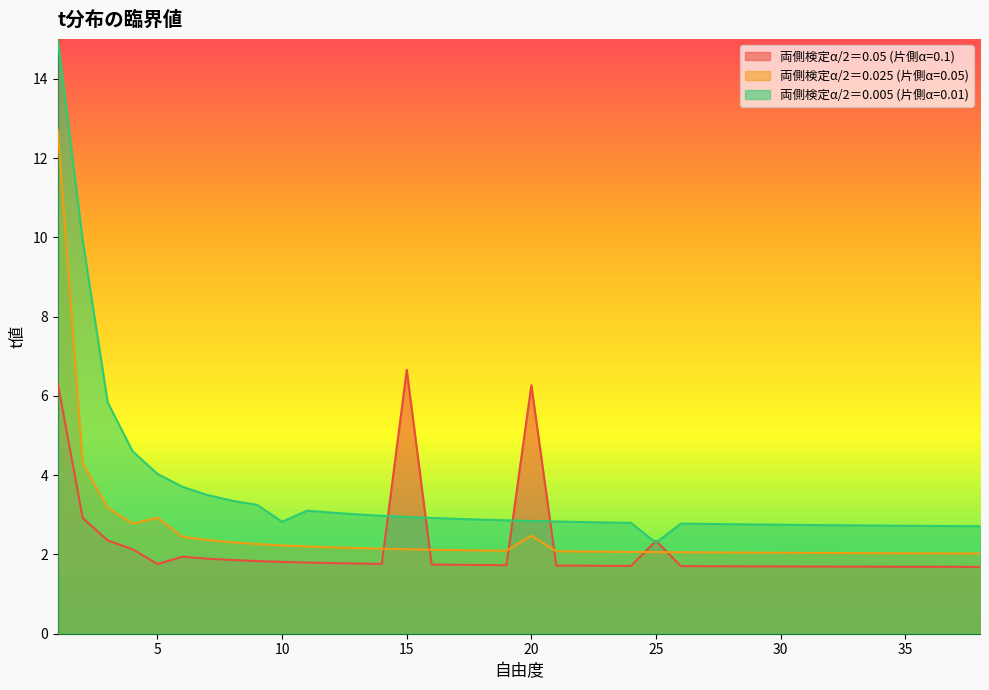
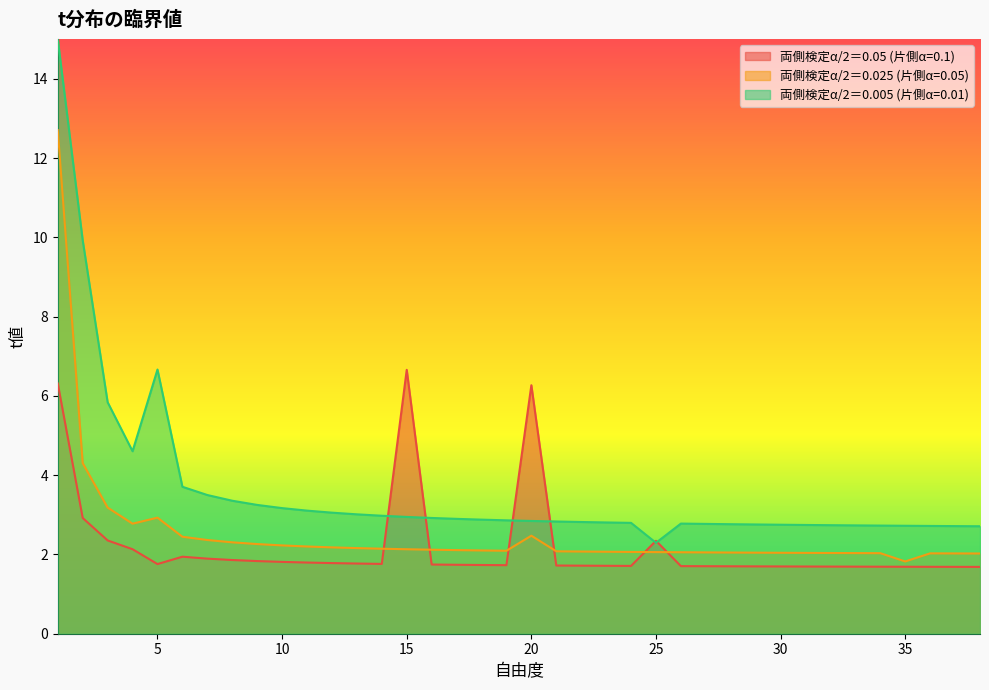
  {
    "両側検定α/2＝0.05 (片側α=0.1)": {
      "5": 1.8,
      "10": 1.8,
      "15": 6.7,
      "20": 6.3,
      "30": 1.7,
      "35": 1.7
    },
    "両側検定α/2＝0.025 (片側α=0.05)": {
      "5": 2.9,
      "10": 2.2,
      "15": 2.1,
      "20": 2.5,
      "25": 2.1,
      "30": 2.0,
-     "35": 2.0
+     "35": 1.8
    },
    "両側検定α/2＝0.005 (片側α=0.01)": {
-     "5": 4.0,
-     "10": 2.8,
+     "5": 6.7,
+     "10": 3.2,
      "15": 2.9,
      "20": 2.8,
      "30": 2.7,
      "35": 2.7
    }
  }
